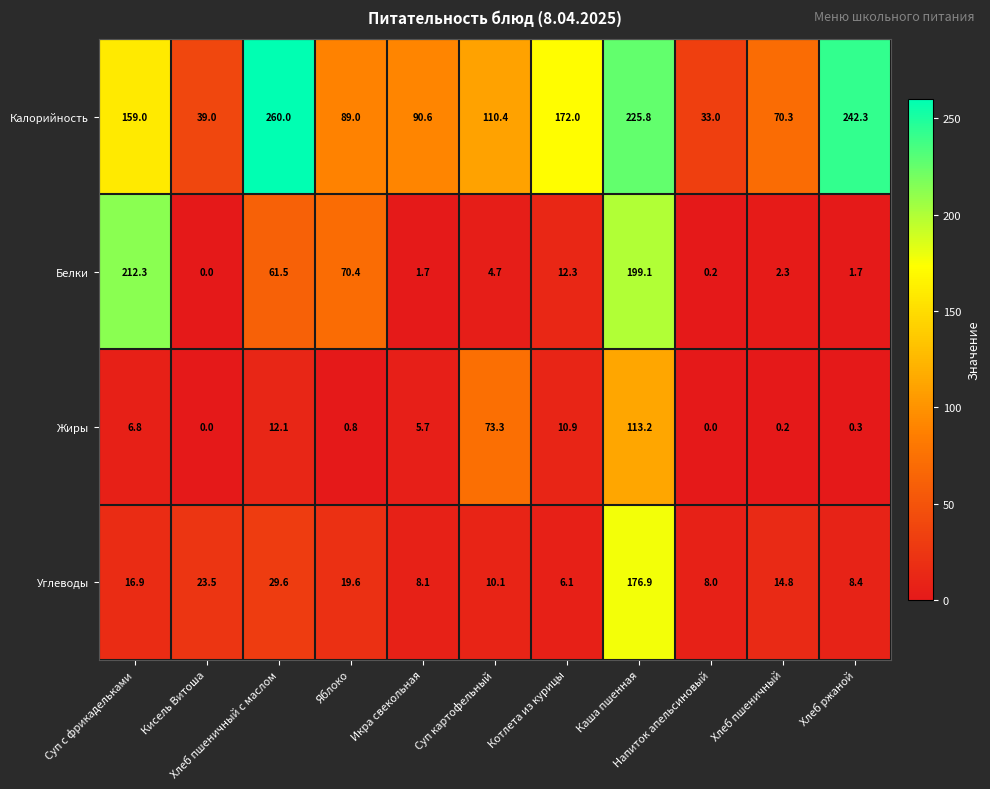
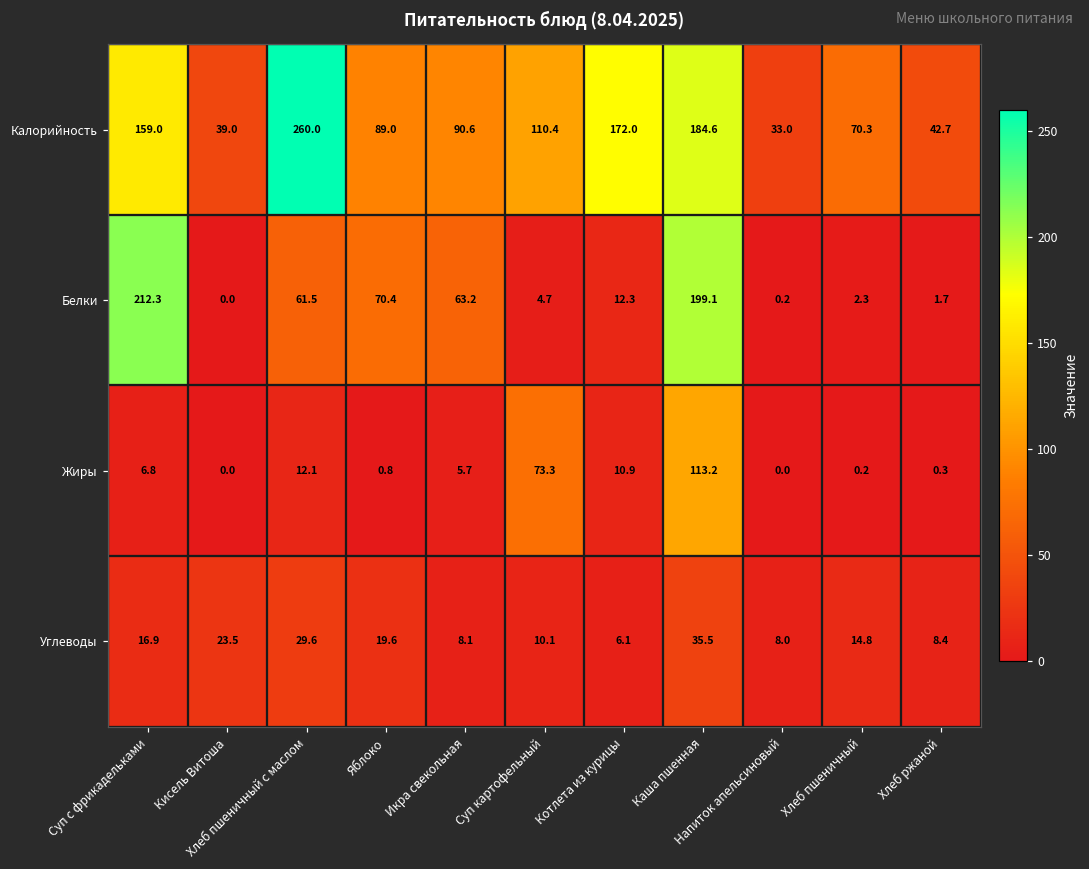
  {
    "Калорийность": {
      "Суп с фрикадельками": 159.0,
      "Кисель Витоша": 39.0,
      "Хлеб пшеничный с маслом": 260.0,
      "Яблоко": 89.0,
      "Икра свекольная": 90.6,
      "Суп картофельный": 110.4,
      "Котлета из курицы": 172.0,
-     "Каша пшенная": 225.8,
+     "Каша пшенная": 184.6,
      "Напиток апельсиновый": 33.0,
      "Хлеб пшеничный": 70.3,
-     "Хлеб ржаной": 242.3
+     "Хлеб ржаной": 42.7
    },
    "Белки": {
      "Суп с фрикадельками": 212.3,
      "Кисель Витоша": 0.0,
      "Хлеб пшеничный с маслом": 61.5,
      "Яблоко": 70.4,
-     "Икра свекольная": 1.7,
+     "Икра свекольная": 63.2,
      "Суп картофельный": 4.7,
      "Котлета из курицы": 12.3,
      "Каша пшенная": 199.1,
      "Напиток апельсиновый": 0.2,
      "Хлеб пшеничный": 2.3,
      "Хлеб ржаной": 1.7
    },
    "Жиры": {
      "Суп с фрикадельками": 6.8,
      "Кисель Витоша": 0.0,
      "Хлеб пшеничный с маслом": 12.1,
      "Яблоко": 0.8,
      "Икра свекольная": 5.7,
      "Суп картофельный": 73.3,
      "Котлета из курицы": 10.9,
      "Каша пшенная": 113.2,
      "Напиток апельсиновый": 0.0,
      "Хлеб пшеничный": 0.2,
      "Хлеб ржаной": 0.3
    },
    "Углеводы": {
      "Суп с фрикадельками": 16.9,
      "Кисель Витоша": 23.5,
      "Хлеб пшеничный с маслом": 29.6,
      "Яблоко": 19.6,
      "Икра свекольная": 8.1,
      "Суп картофельный": 10.1,
      "Котлета из курицы": 6.1,
-     "Каша пшенная": 176.9,
+     "Каша пшенная": 35.5,
      "Напиток апельсиновый": 8.0,
      "Хлеб пшеничный": 14.8,
      "Хлеб ржаной": 8.4
    }
  }
